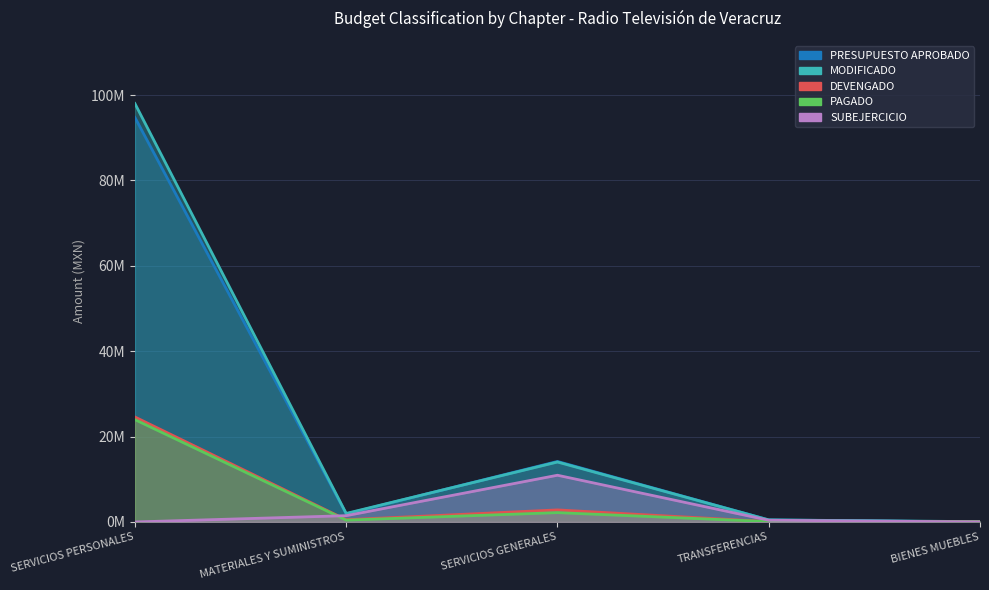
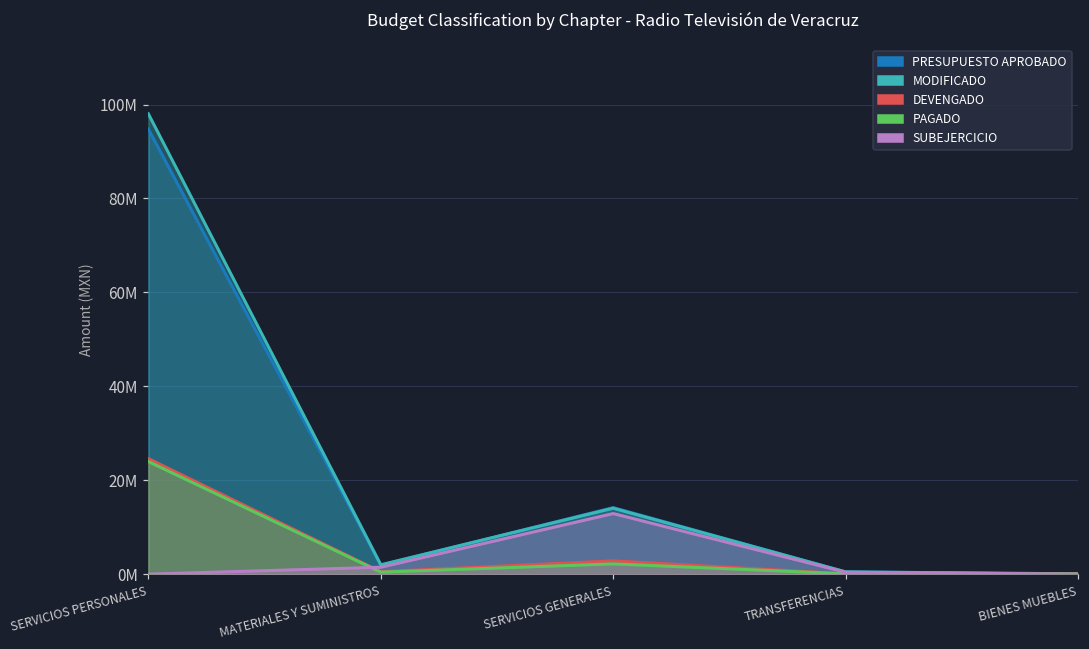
  {
    "DEVENGADO": {
      "SERVICIOS PERSONALES": 25000000,
      "SERVICIOS GENERALES": 3000000
    },
    "SUBEJERCICIO": {
      "SERVICIOS PERSONALES": 0,
-     "SERVICIOS GENERALES": 11000000
+     "SERVICIOS GENERALES": 13000000
    }
  }
